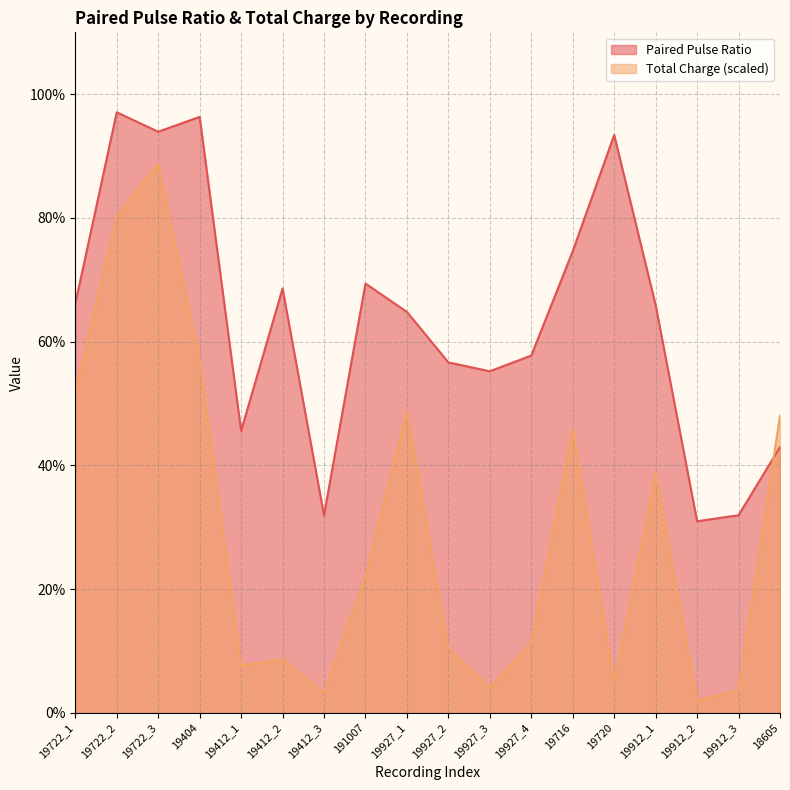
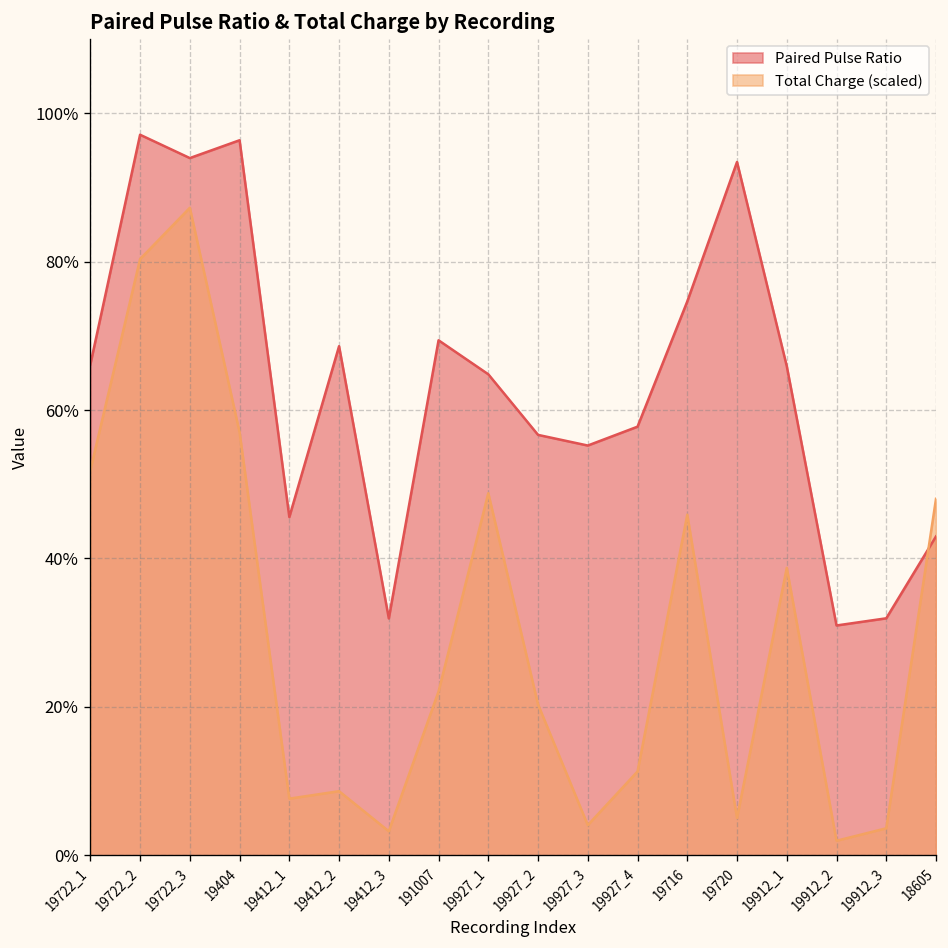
  {
    "Paired Pulse Ratio": {
      "19722_1": "66%",
      "19722_2": "97%",
      "19722_3": "94%",
      "19404": "96%",
      "19412_1": "46%",
      "19412_2": "69%",
      "19412_3": "32%",
      "191007": "69%",
      "19927_1": "65%",
      "19927_2": "57%",
      "19927_3": "55%",
      "19927_4": "58%",
      "19716": "75%",
      "19720": "93%",
      "19912_1": "66%",
      "19912_2": "31%",
      "19912_3": "32%",
      "18605": "43%"
    },
    "Total Charge (scaled)": {
      "19722_1": "52%",
      "19722_2": "80%",
-     "19722_3": "89%",
+     "19722_3": "87%",
      "19404": "57%",
      "19412_1": "8%",
      "19412_2": "9%",
      "19412_3": "3%",
      "191007": "22%",
      "19927_1": "49%",
-     "19927_2": "10%",
+     "19927_2": "20%",
      "19927_3": "4%",
      "19927_4": "11%",
      "19716": "46%",
      "19720": "5%",
      "19912_1": "39%",
      "19912_2": "2%",
      "19912_3": "4%",
      "18605": "48%"
    }
  }
